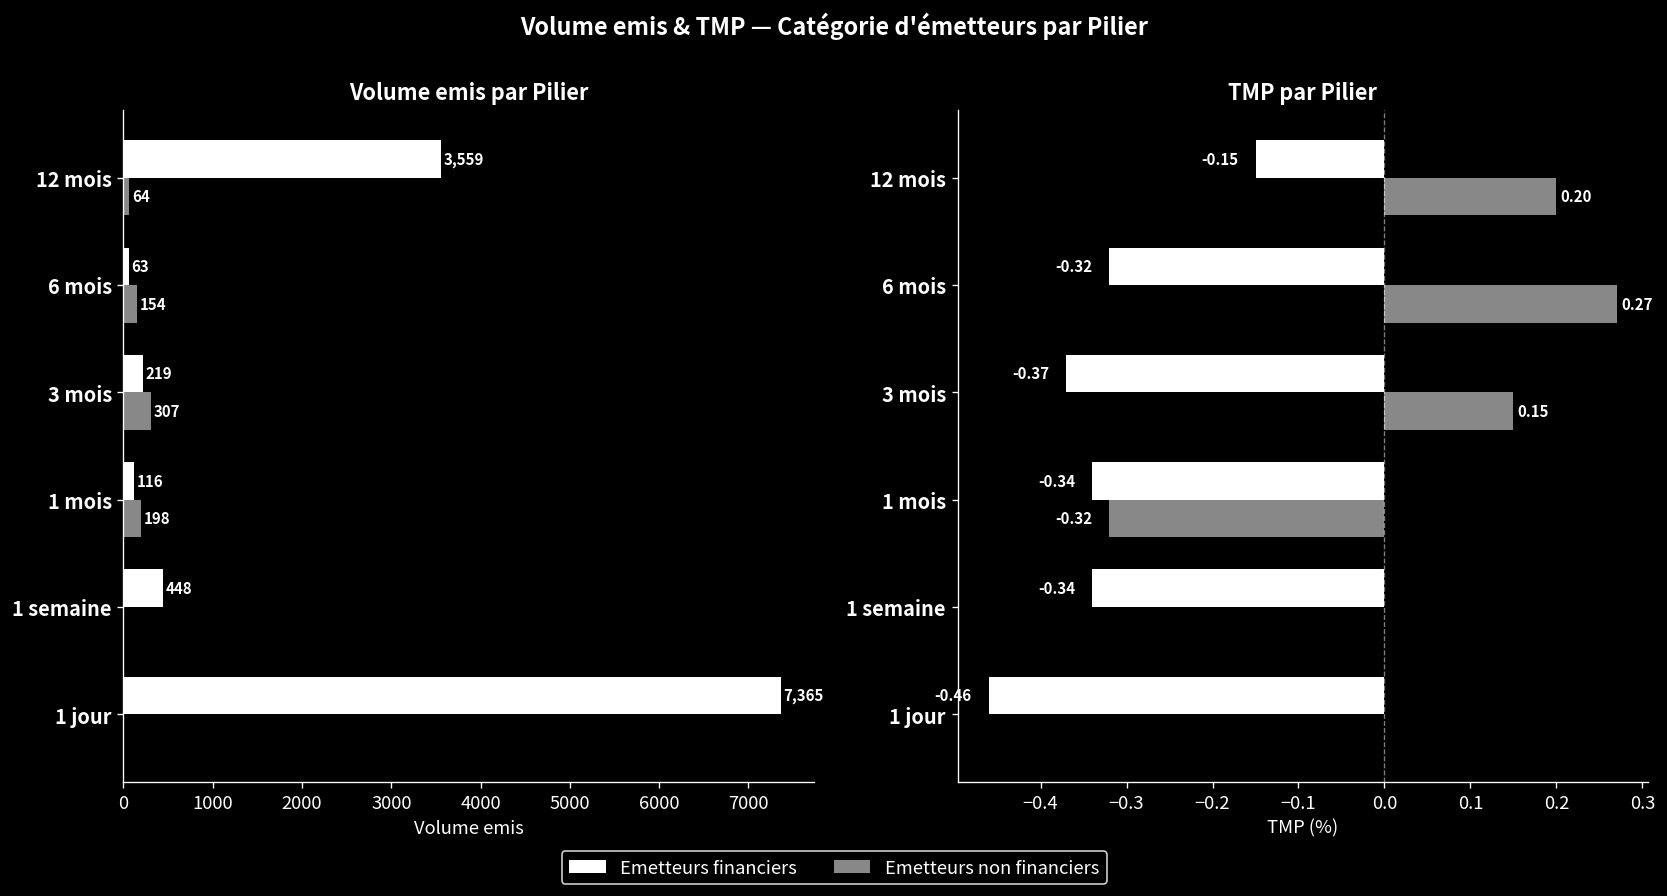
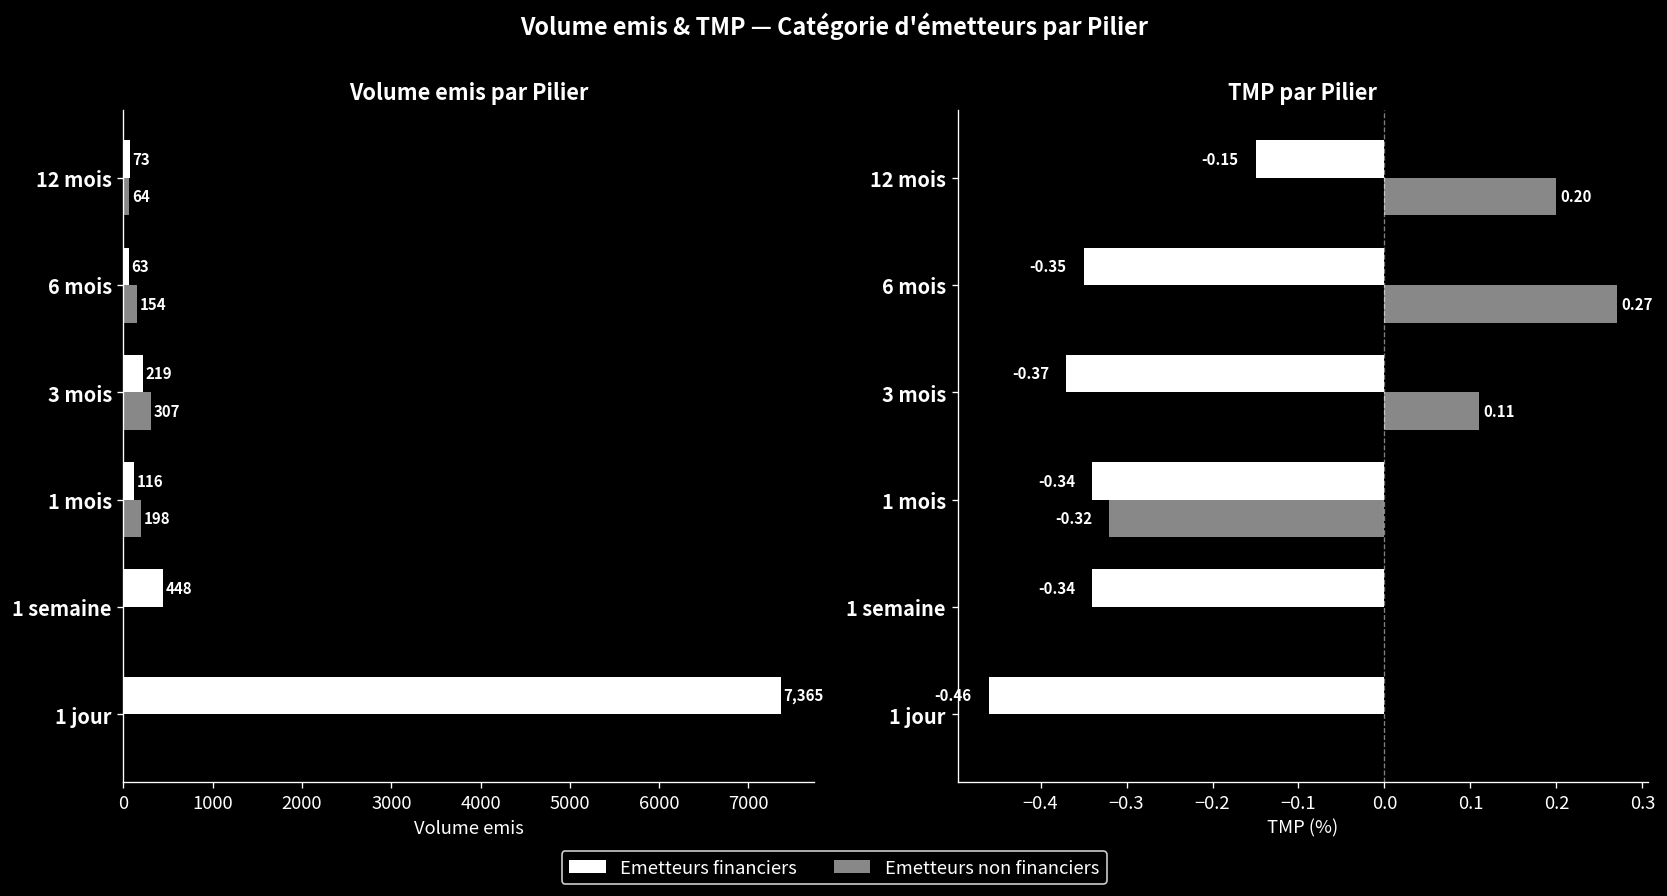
  {
    "Volume emis par Pilier": {
      "Emetteurs financiers": {
-       "12 mois": "3,559",
+       "12 mois": "73",
        "6 mois": "63",
        "3 mois": "219",
        "1 mois": "116",
        "1 semaine": "448",
        "1 jour": "7,365"
      },
      "Emetteurs non financiers": {
        "12 mois": "64",
        "6 mois": "154",
        "3 mois": "307",
        "1 mois": "198"
      }
    },
    "TMP par Pilier": {
      "Emetteurs financiers": {
        "12 mois": "-0.15",
-       "6 mois": "-0.32",
+       "6 mois": "-0.35",
        "3 mois": "-0.37",
        "1 mois": "-0.34",
        "1 semaine": "-0.34",
        "1 jour": "-0.46"
      },
      "Emetteurs non financiers": {
        "12 mois": "0.20",
        "6 mois": "0.27",
-       "3 mois": "0.15",
+       "3 mois": "0.11",
        "1 mois": "-0.32"
      }
    }
  }
